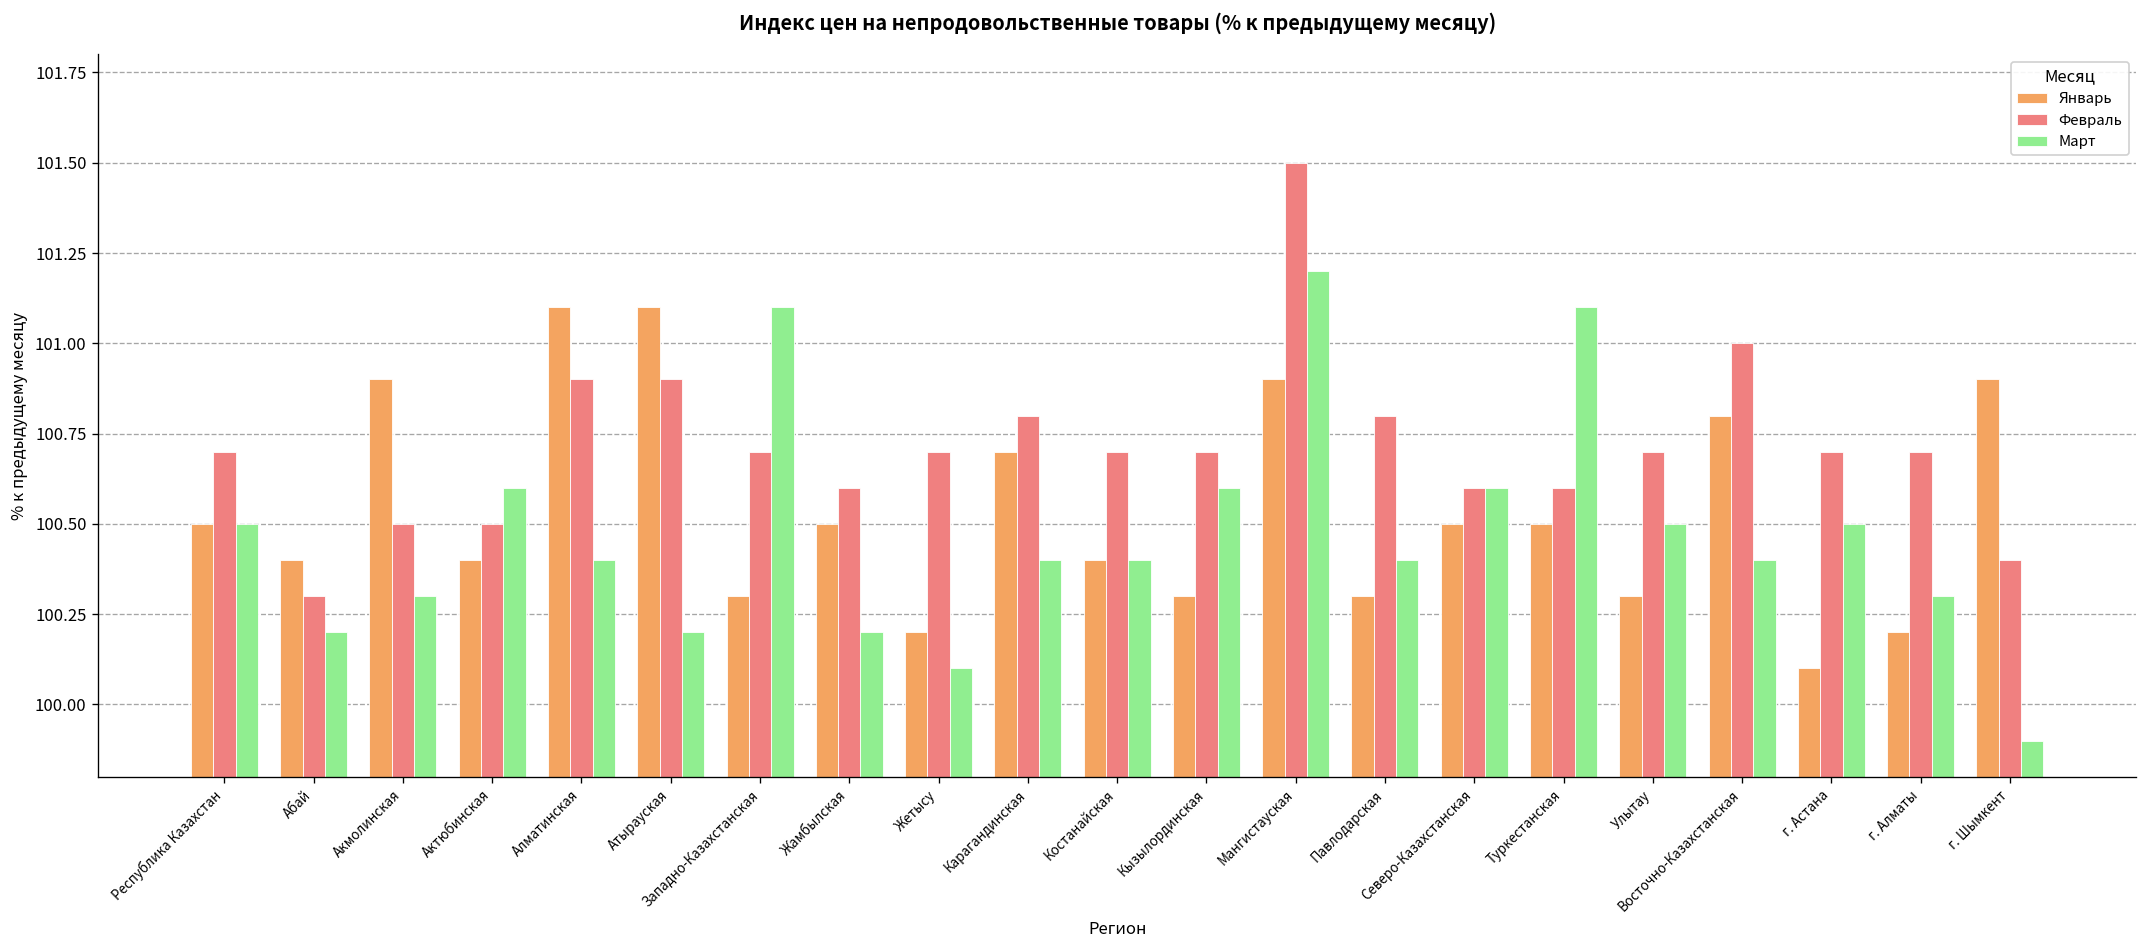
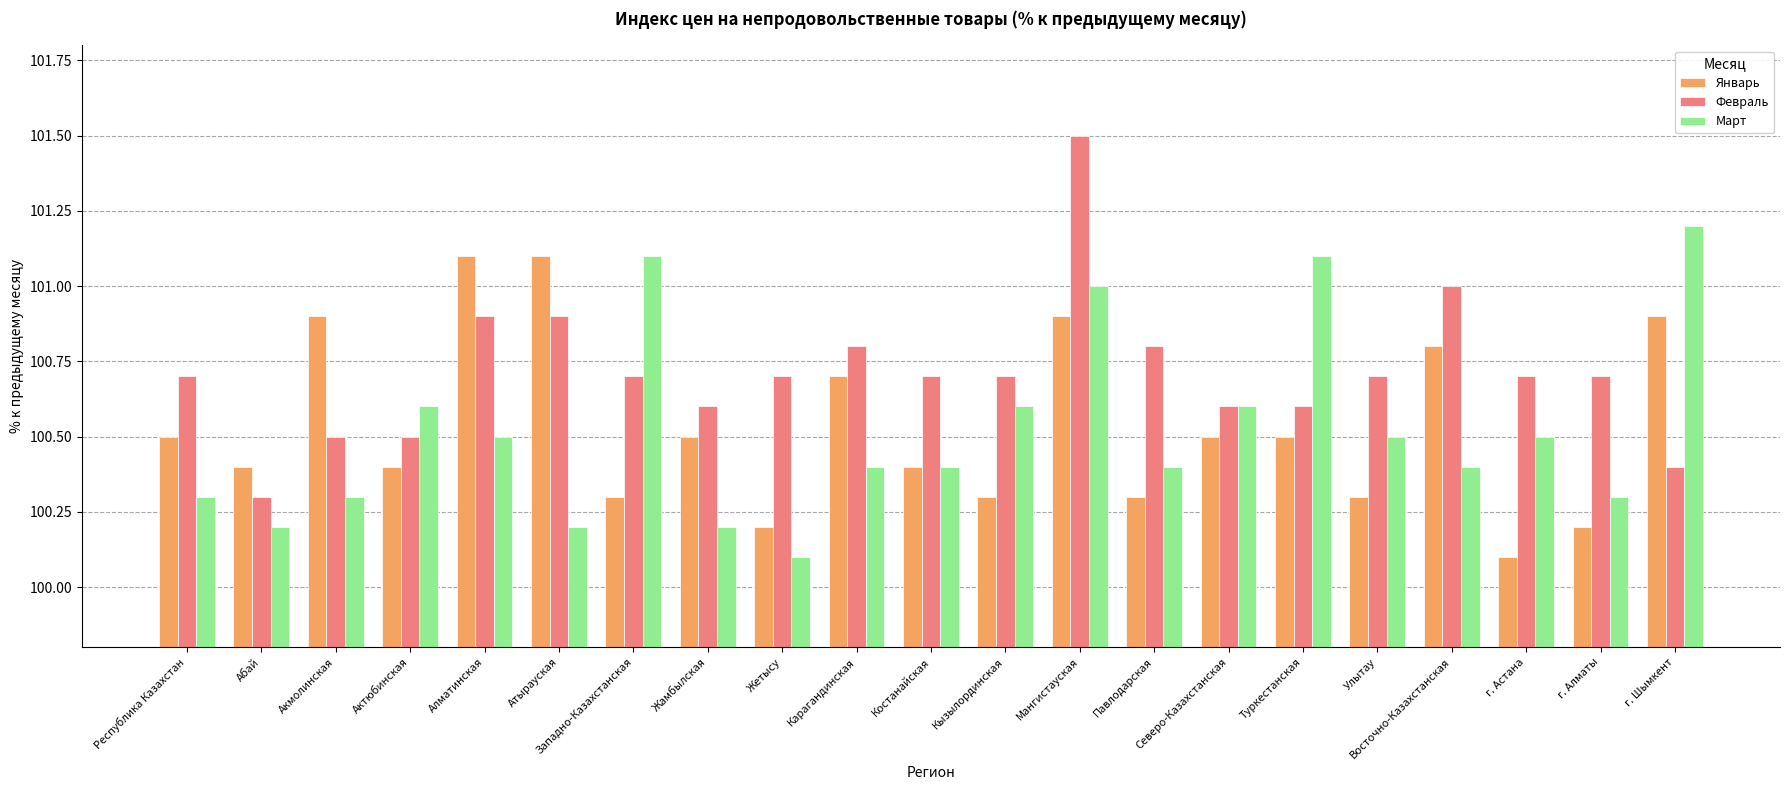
  {
    "Март": {
-     "Республика Казахстан": 100.5,
+     "Республика Казахстан": 100.3,
      "Абай": 100.2,
      "Акмолинская": 100.3,
      "Актюбинская": 100.6,
-     "Алматинская": 100.4,
+     "Алматинская": 100.5,
      "Атырауская": 100.2,
      "Западно-Казахстанская": 101.1,
      "Жамбылская": 100.2,
      "Жетысу": 100.1,
      "Карагандинская": 100.4,
      "Костанайская": 100.4,
      "Кызылординская": 100.6,
-     "Мангистауская": 101.2,
+     "Мангистауская": 101.0,
      "Павлодарская": 100.4,
      "Северо-Казахстанская": 100.6,
      "Туркестанская": 101.1,
      "Улытау": 100.5,
      "Восточно-Казахстанская": 100.4,
      "г. Астана": 100.5,
      "г. Алматы": 100.3,
-     "г. Шымкент": 99.9
+     "г. Шымкент": 101.2
    }
  }
